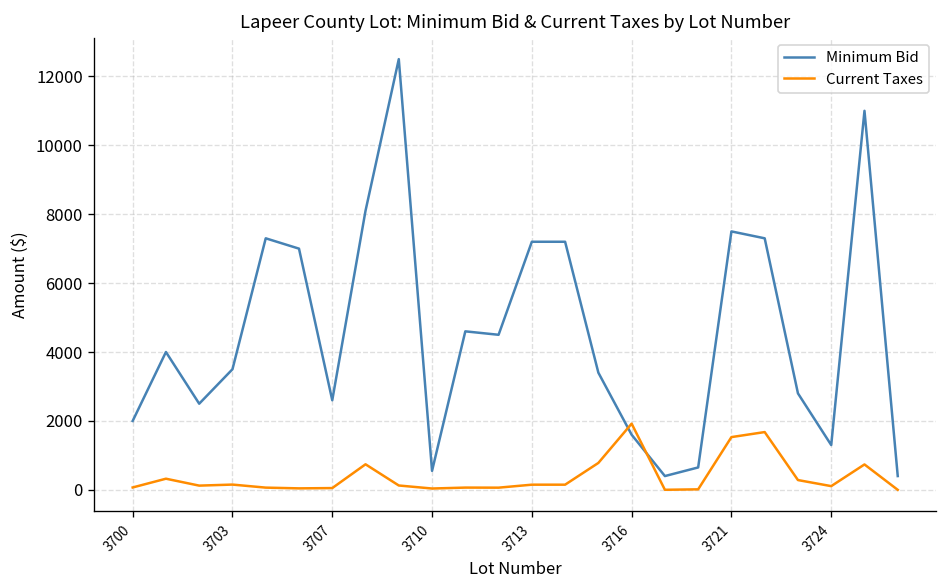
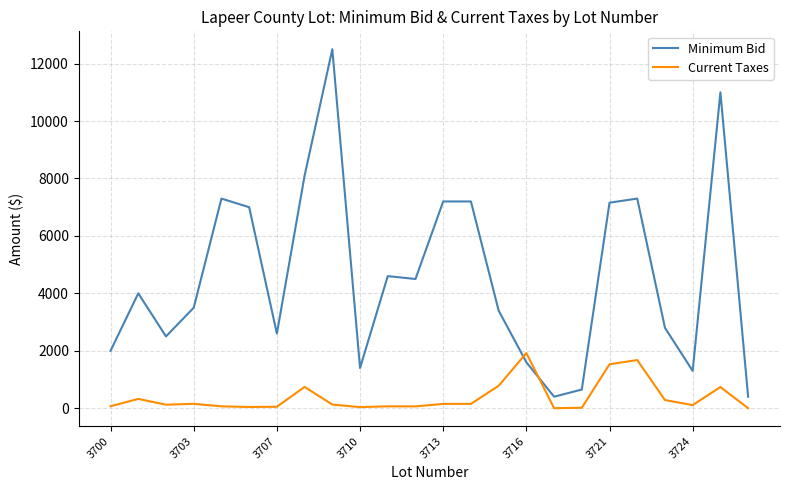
  {
    "Minimum Bid": {
      "3700": 2000,
      "3703": 3500,
      "3707": 2600,
-     "3710": 600,
+     "3710": 1400,
      "3713": 7200,
      "3716": 1600,
-     "3721": 7500,
+     "3721": 7200,
      "3724": 1300
    },
    "Current Taxes": {
      "3700": 100,
      "3703": 200,
      "3707": 100,
      "3710": 0,
      "3713": 100,
      "3716": 1900,
      "3721": 1500,
      "3724": 100
    }
  }
